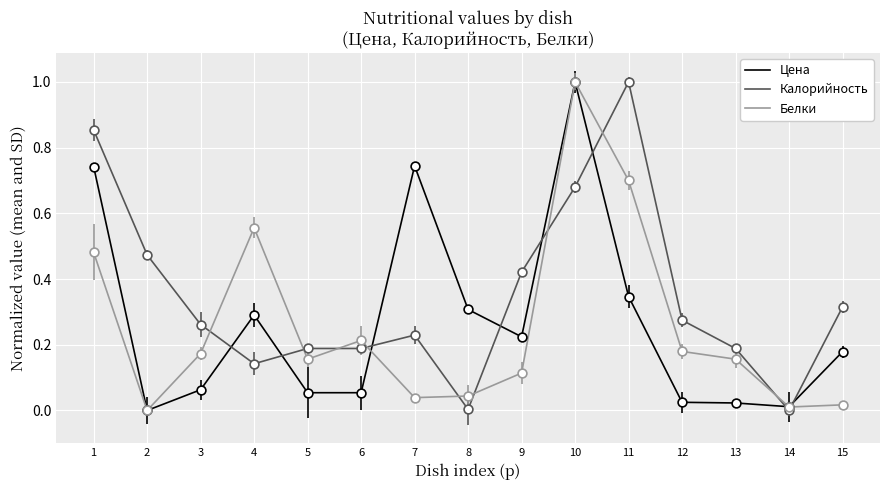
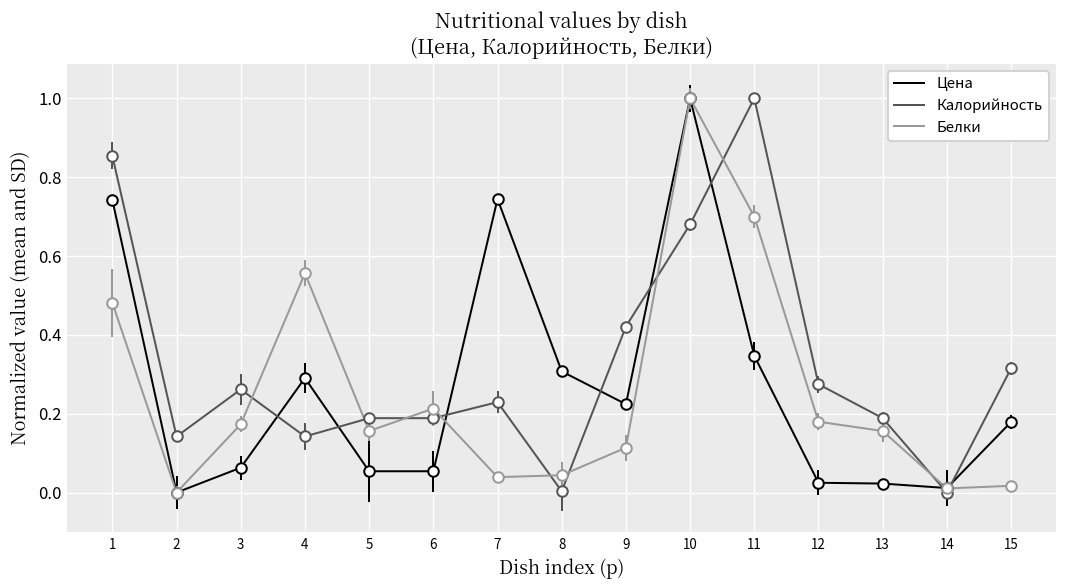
  {
    "Цена": {
      "1": 0.74,
      "3": 0.06,
      "4": 0.29,
      "5": 0.05,
      "6": 0.05,
      "7": 0.74,
      "8": 0.31,
      "9": 0.22,
      "11": 0.35,
      "12": 0.02,
      "13": 0.02,
      "15": 0.18
    },
    "Калорийность": {
      "1": 0.85,
-     "2": 0.47,
+     "2": 0.14,
      "3": 0.26,
      "4": 0.14,
      "5": 0.19,
      "6": 0.19,
      "7": 0.23,
      "8": 0.00,
      "9": 0.42,
      "10": 0.68,
      "11": 1.00,
      "12": 0.27,
      "13": 0.19,
      "14": 0.00,
      "15": 0.31
    },
    "Белки": {
      "1": 0.48,
      "3": 0.17,
      "4": 0.56,
      "5": 0.16,
      "6": 0.21,
      "7": 0.04,
      "8": 0.04,
      "9": 0.11,
      "11": 0.70,
      "12": 0.18,
      "13": 0.16,
      "15": 0.02
    }
  }
